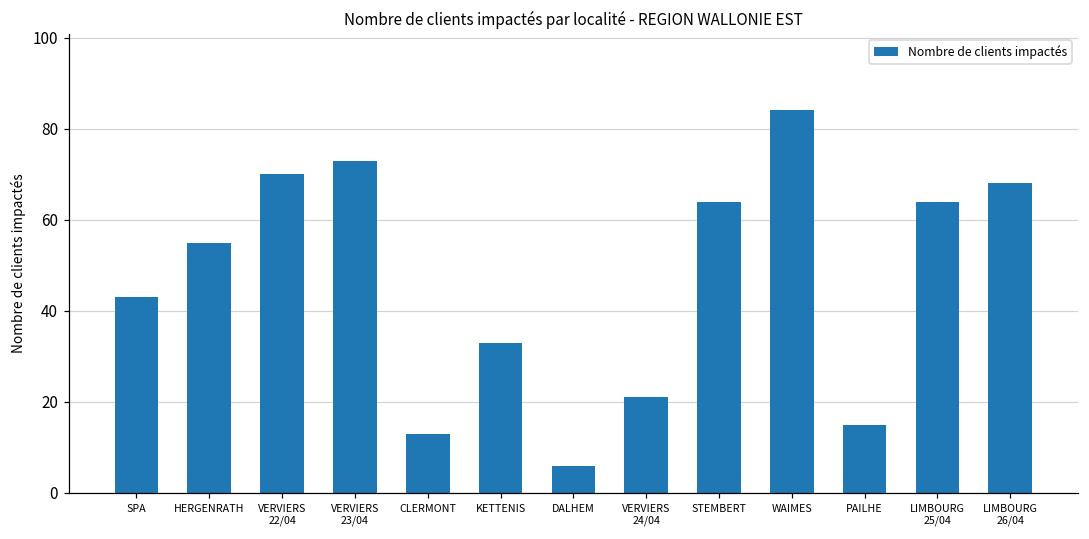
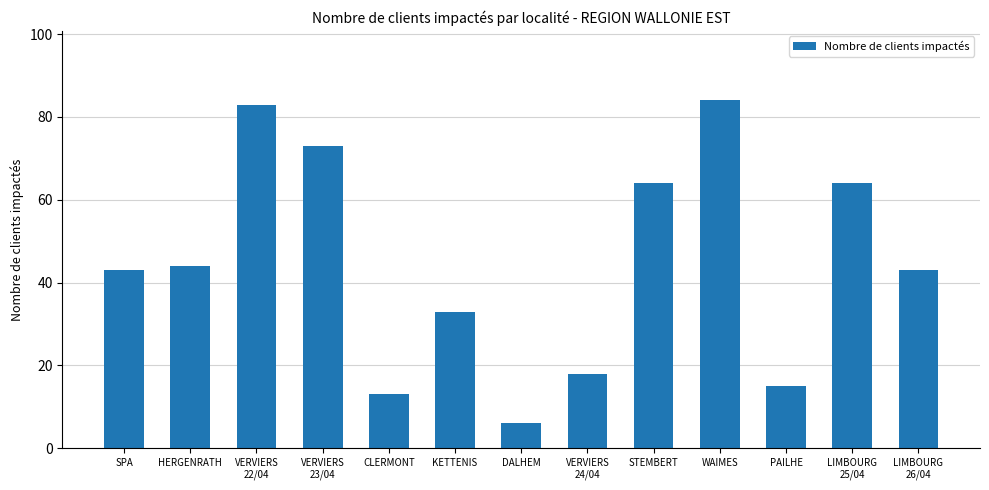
  {
    "SPA": 43,
-   "HERGENRATH": 55,
-   "VERVIERS 22/04": 70,
+   "HERGENRATH": 44,
+   "VERVIERS 22/04": 83,
    "VERVIERS 23/04": 73,
    "CLERMONT": 13,
    "KETTENIS": 33,
    "DALHEM": 6,
-   "VERVIERS 24/04": 21,
+   "VERVIERS 24/04": 18,
    "STEMBERT": 64,
    "WAIMES": 84,
    "PAILHE": 15,
    "LIMBOURG 25/04": 64,
-   "LIMBOURG 26/04": 68
+   "LIMBOURG 26/04": 43
  }
